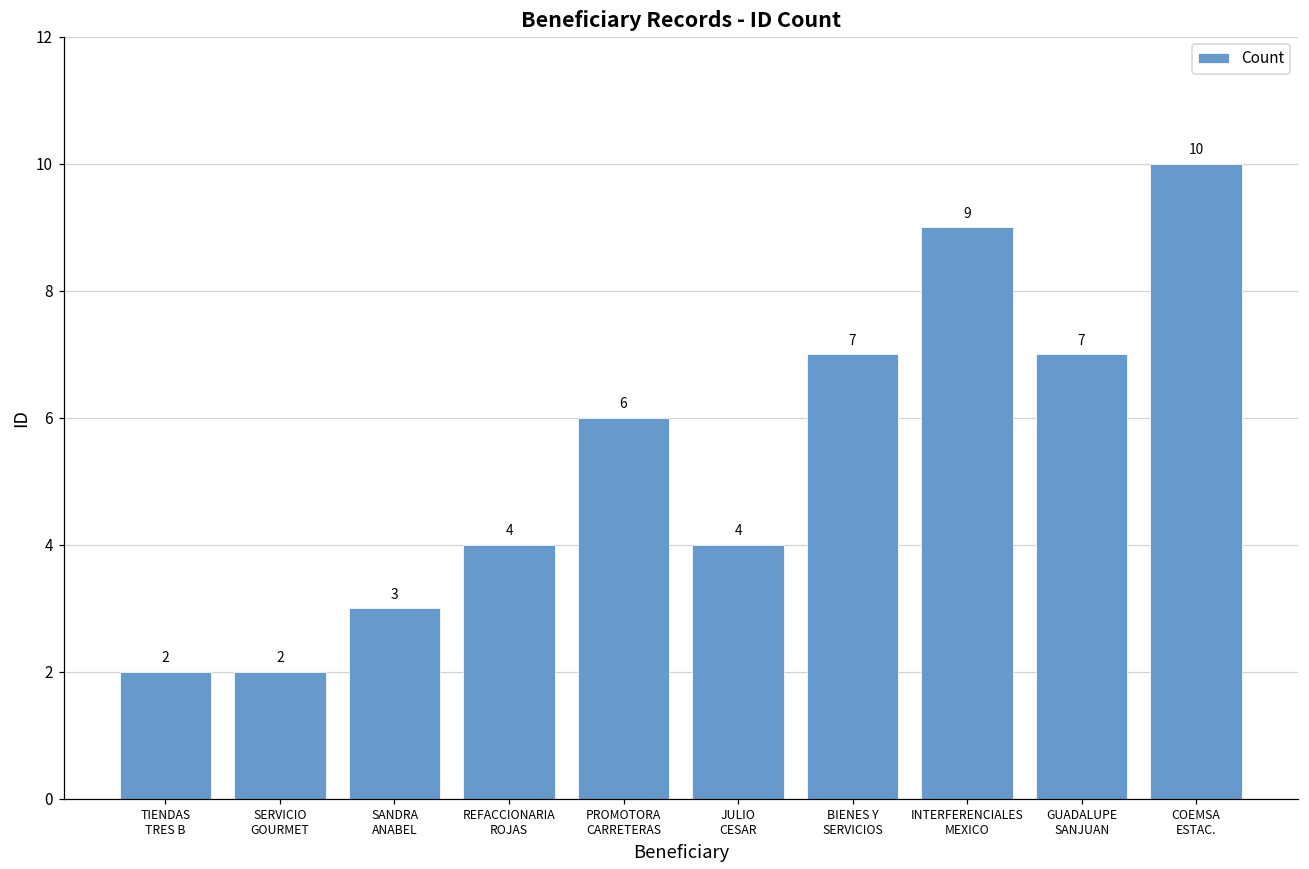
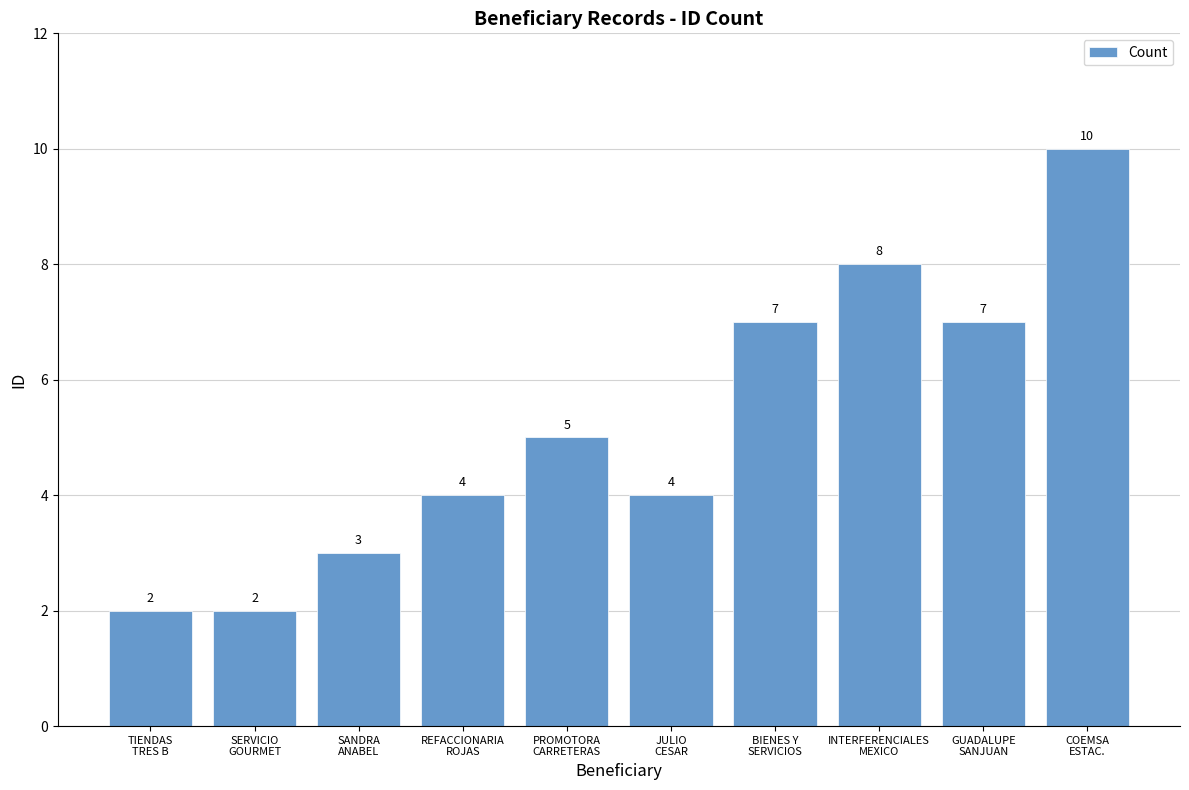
  {
    "TIENDAS TRES B": 2,
    "SERVICIO GOURMET": 2,
    "SANDRA ANABEL": 3,
    "REFACCIONARIA ROJAS": 4,
-   "PROMOTORA CARRETERAS": 6,
+   "PROMOTORA CARRETERAS": 5,
    "JULIO CESAR": 4,
    "BIENES Y SERVICIOS": 7,
-   "INTERFERENCIALES MEXICO": 9,
+   "INTERFERENCIALES MEXICO": 8,
    "GUADALUPE SANJUAN": 7,
    "COEMSA ESTAC.": 10
  }
